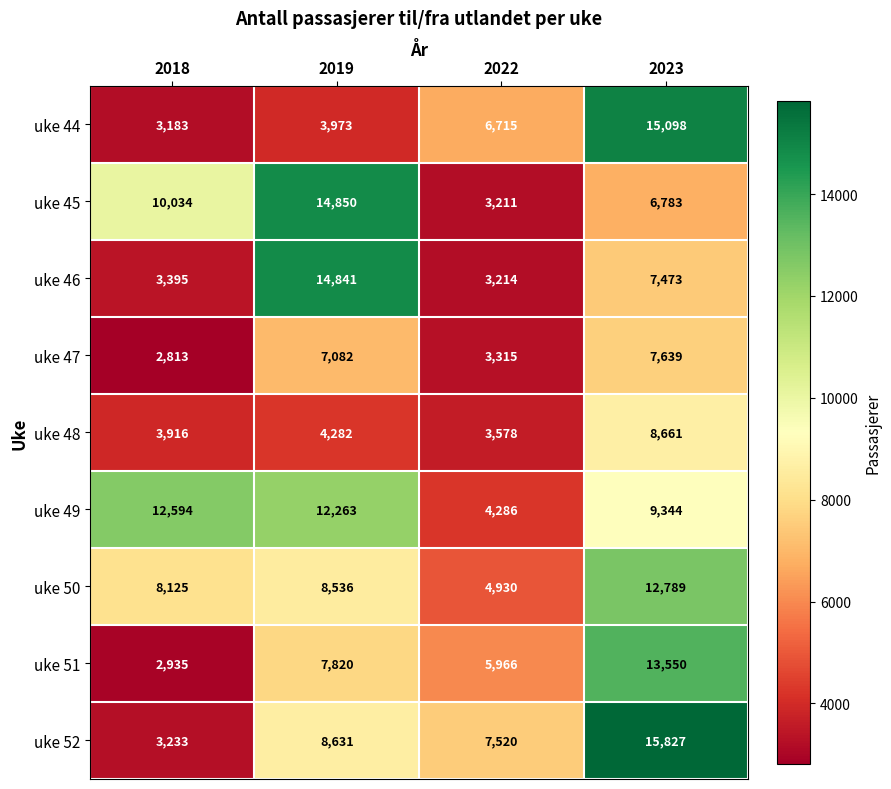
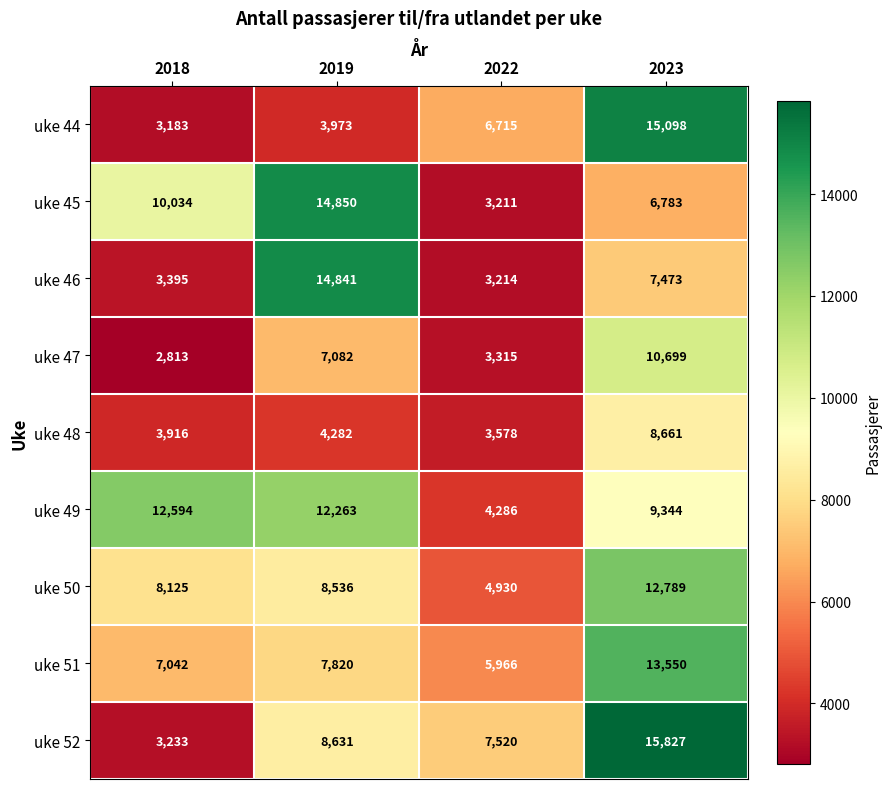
  {
    "uke 44": {
      "2018": "3,183",
      "2019": "3,973",
      "2022": "6,715",
      "2023": "15,098"
    },
    "uke 45": {
      "2018": "10,034",
      "2019": "14,850",
      "2022": "3,211",
      "2023": "6,783"
    },
    "uke 46": {
      "2018": "3,395",
      "2019": "14,841",
      "2022": "3,214",
      "2023": "7,473"
    },
    "uke 47": {
      "2018": "2,813",
      "2019": "7,082",
      "2022": "3,315",
-     "2023": "7,639"
+     "2023": "10,699"
    },
    "uke 48": {
      "2018": "3,916",
      "2019": "4,282",
      "2022": "3,578",
      "2023": "8,661"
    },
    "uke 49": {
      "2018": "12,594",
      "2019": "12,263",
      "2022": "4,286",
      "2023": "9,344"
    },
    "uke 50": {
      "2018": "8,125",
      "2019": "8,536",
      "2022": "4,930",
      "2023": "12,789"
    },
    "uke 51": {
-     "2018": "2,935",
+     "2018": "7,042",
      "2019": "7,820",
      "2022": "5,966",
      "2023": "13,550"
    },
    "uke 52": {
      "2018": "3,233",
      "2019": "8,631",
      "2022": "7,520",
      "2023": "15,827"
    }
  }
